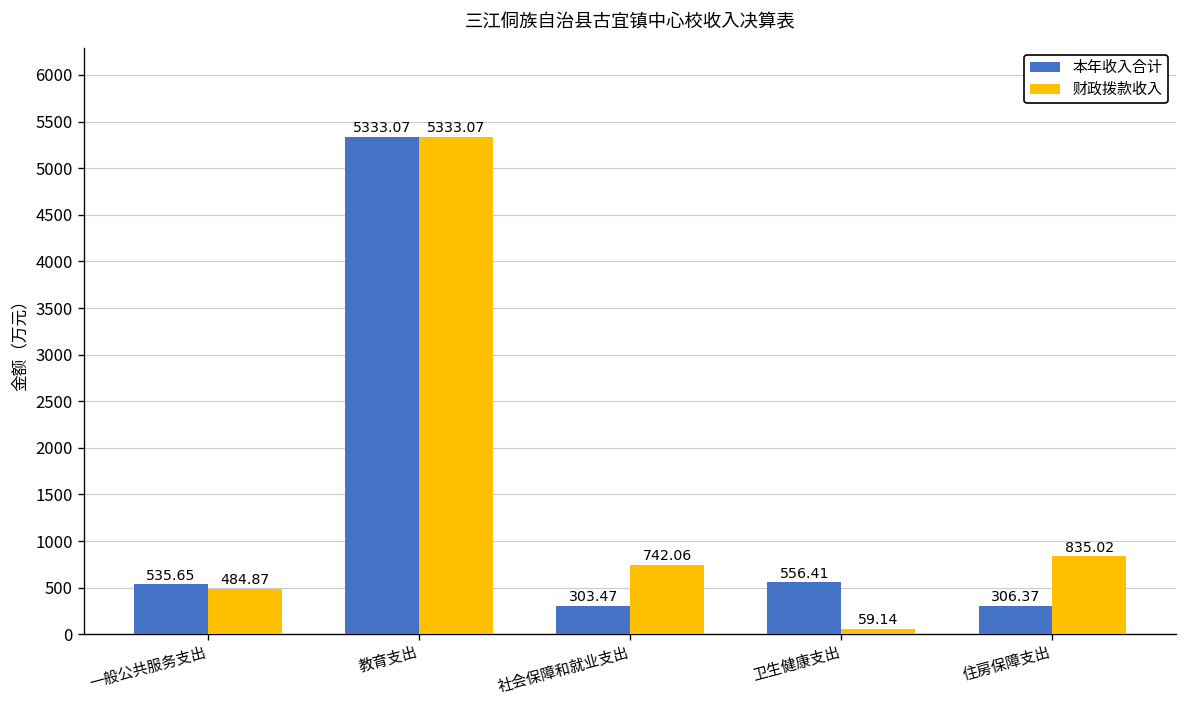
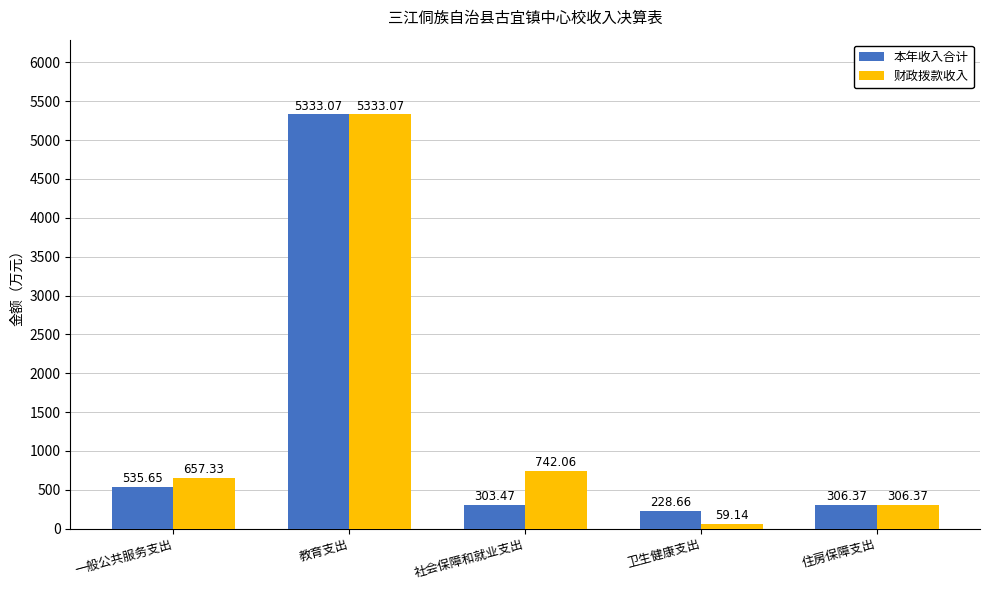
  {
    "本年收入合计": {
      "一般公共服务支出": 535.65,
      "教育支出": 5333.07,
      "社会保障和就业支出": 303.47,
-     "卫生健康支出": 556.41,
+     "卫生健康支出": 228.66,
      "住房保障支出": 306.37
    },
    "财政拨款收入": {
-     "一般公共服务支出": 484.87,
+     "一般公共服务支出": 657.33,
      "教育支出": 5333.07,
      "社会保障和就业支出": 742.06,
      "卫生健康支出": 59.14,
-     "住房保障支出": 835.02
+     "住房保障支出": 306.37
    }
  }
